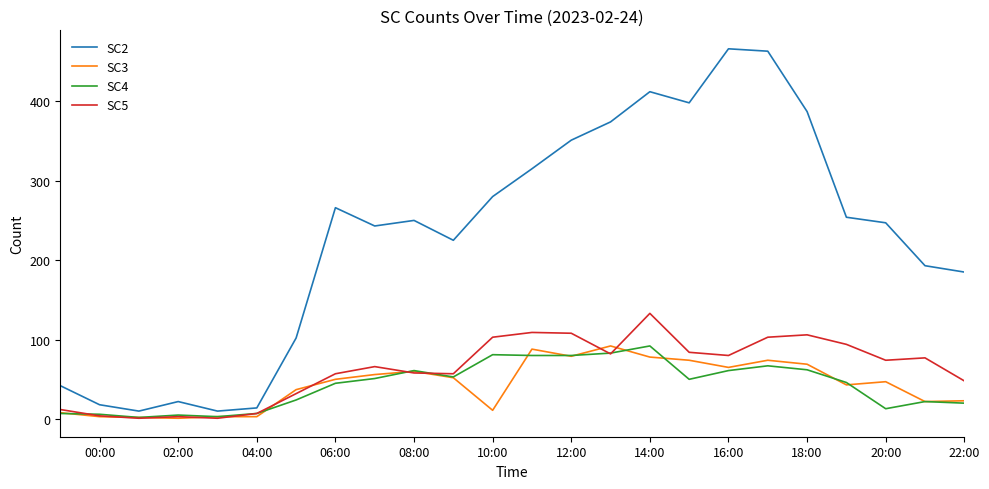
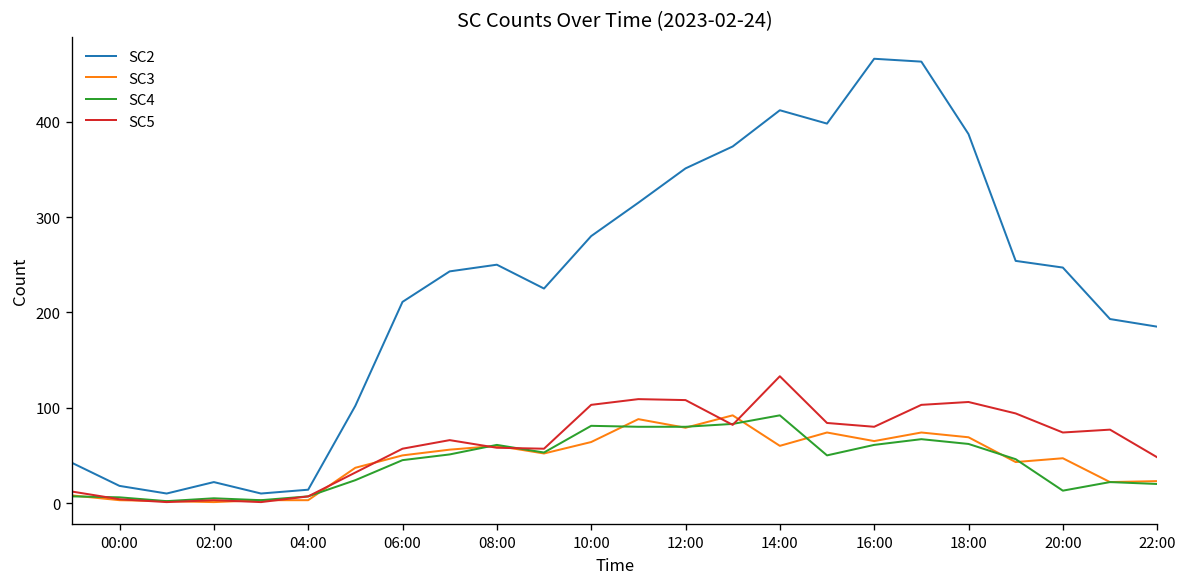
  {
    "SC2": {
      "00:00": 20,
      "02:00": 20,
      "04:00": 10,
-     "06:00": 270,
+     "06:00": 210,
      "08:00": 250,
      "10:00": 280,
      "12:00": 350,
      "14:00": 410,
      "16:00": 470,
      "18:00": 390,
      "20:00": 250,
      "22:00": 190
    },
    "SC3": {
      "04:00": 0,
      "06:00": 50,
-     "10:00": 10,
-     "14:00": 80,
+     "10:00": 60,
+     "14:00": 60,
      "16:00": 70,
      "18:00": 70,
      "20:00": 50
    },
    "SC4": {
      "06:00": 50,
      "10:00": 80,
      "14:00": 90,
      "16:00": 60,
      "18:00": 60,
      "20:00": 10
    },
    "SC5": {
      "06:00": 60,
      "10:00": 100,
      "12:00": 110,
      "14:00": 130,
      "16:00": 80,
      "18:00": 110,
      "20:00": 70,
      "22:00": 50
    }
  }
